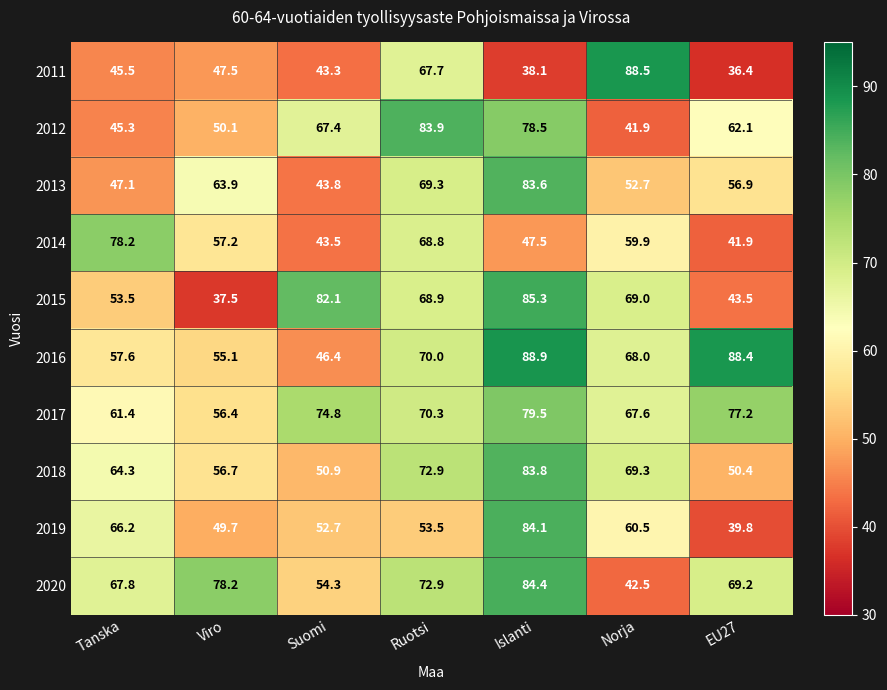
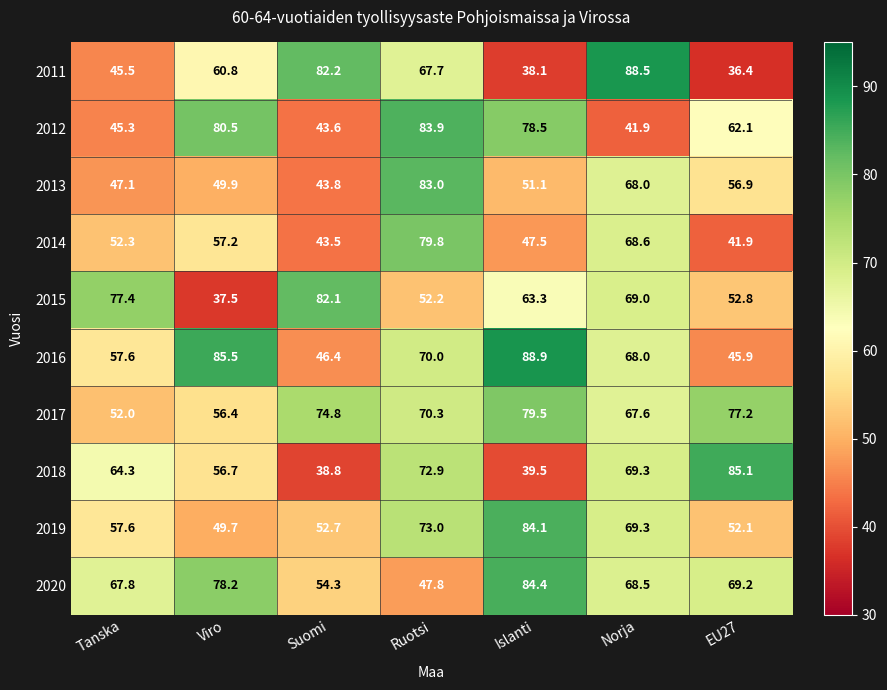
  {
    "2011": {
      "Tanska": 45.5,
-     "Viro": 47.5,
-     "Suomi": 43.3,
+     "Viro": 60.8,
+     "Suomi": 82.2,
      "Ruotsi": 67.7,
      "Islanti": 38.1,
      "Norja": 88.5,
      "EU27": 36.4
    },
    "2012": {
      "Tanska": 45.3,
-     "Viro": 50.1,
-     "Suomi": 67.4,
+     "Viro": 80.5,
+     "Suomi": 43.6,
      "Ruotsi": 83.9,
      "Islanti": 78.5,
      "Norja": 41.9,
      "EU27": 62.1
    },
    "2013": {
      "Tanska": 47.1,
-     "Viro": 63.9,
+     "Viro": 49.9,
      "Suomi": 43.8,
-     "Ruotsi": 69.3,
-     "Islanti": 83.6,
-     "Norja": 52.7,
+     "Ruotsi": 83.0,
+     "Islanti": 51.1,
+     "Norja": 68.0,
      "EU27": 56.9
    },
    "2014": {
-     "Tanska": 78.2,
+     "Tanska": 52.3,
      "Viro": 57.2,
      "Suomi": 43.5,
-     "Ruotsi": 68.8,
+     "Ruotsi": 79.8,
      "Islanti": 47.5,
-     "Norja": 59.9,
+     "Norja": 68.6,
      "EU27": 41.9
    },
    "2015": {
-     "Tanska": 53.5,
+     "Tanska": 77.4,
      "Viro": 37.5,
      "Suomi": 82.1,
-     "Ruotsi": 68.9,
-     "Islanti": 85.3,
+     "Ruotsi": 52.2,
+     "Islanti": 63.3,
      "Norja": 69.0,
-     "EU27": 43.5
+     "EU27": 52.8
    },
    "2016": {
      "Tanska": 57.6,
-     "Viro": 55.1,
+     "Viro": 85.5,
      "Suomi": 46.4,
      "Ruotsi": 70.0,
      "Islanti": 88.9,
      "Norja": 68.0,
-     "EU27": 88.4
+     "EU27": 45.9
    },
    "2017": {
-     "Tanska": 61.4,
+     "Tanska": 52.0,
      "Viro": 56.4,
      "Suomi": 74.8,
      "Ruotsi": 70.3,
      "Islanti": 79.5,
      "Norja": 67.6,
      "EU27": 77.2
    },
    "2018": {
      "Tanska": 64.3,
      "Viro": 56.7,
-     "Suomi": 50.9,
+     "Suomi": 38.8,
      "Ruotsi": 72.9,
-     "Islanti": 83.8,
+     "Islanti": 39.5,
      "Norja": 69.3,
-     "EU27": 50.4
+     "EU27": 85.1
    },
    "2019": {
-     "Tanska": 66.2,
+     "Tanska": 57.6,
      "Viro": 49.7,
      "Suomi": 52.7,
-     "Ruotsi": 53.5,
+     "Ruotsi": 73.0,
      "Islanti": 84.1,
-     "Norja": 60.5,
-     "EU27": 39.8
+     "Norja": 69.3,
+     "EU27": 52.1
    },
    "2020": {
      "Tanska": 67.8,
      "Viro": 78.2,
      "Suomi": 54.3,
-     "Ruotsi": 72.9,
+     "Ruotsi": 47.8,
      "Islanti": 84.4,
-     "Norja": 42.5,
+     "Norja": 68.5,
      "EU27": 69.2
    }
  }
